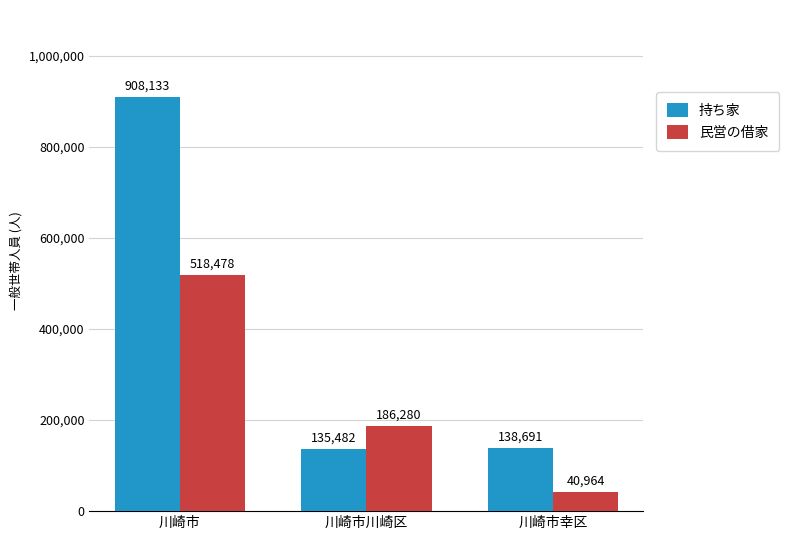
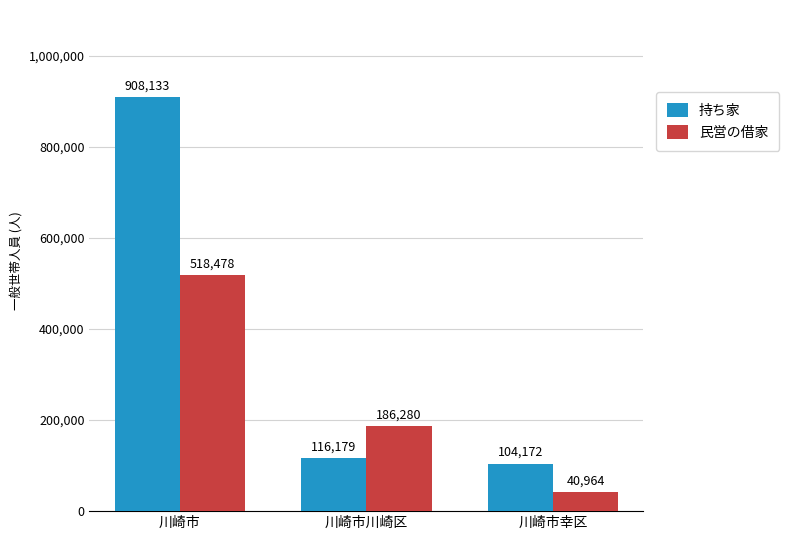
  {
    "持ち家": {
      "川崎市": "908,133",
-     "川崎市川崎区": "135,482",
-     "川崎市幸区": "138,691"
+     "川崎市川崎区": "116,179",
+     "川崎市幸区": "104,172"
    },
    "民営の借家": {
      "川崎市": "518,478",
      "川崎市川崎区": "186,280",
      "川崎市幸区": "40,964"
    }
  }
